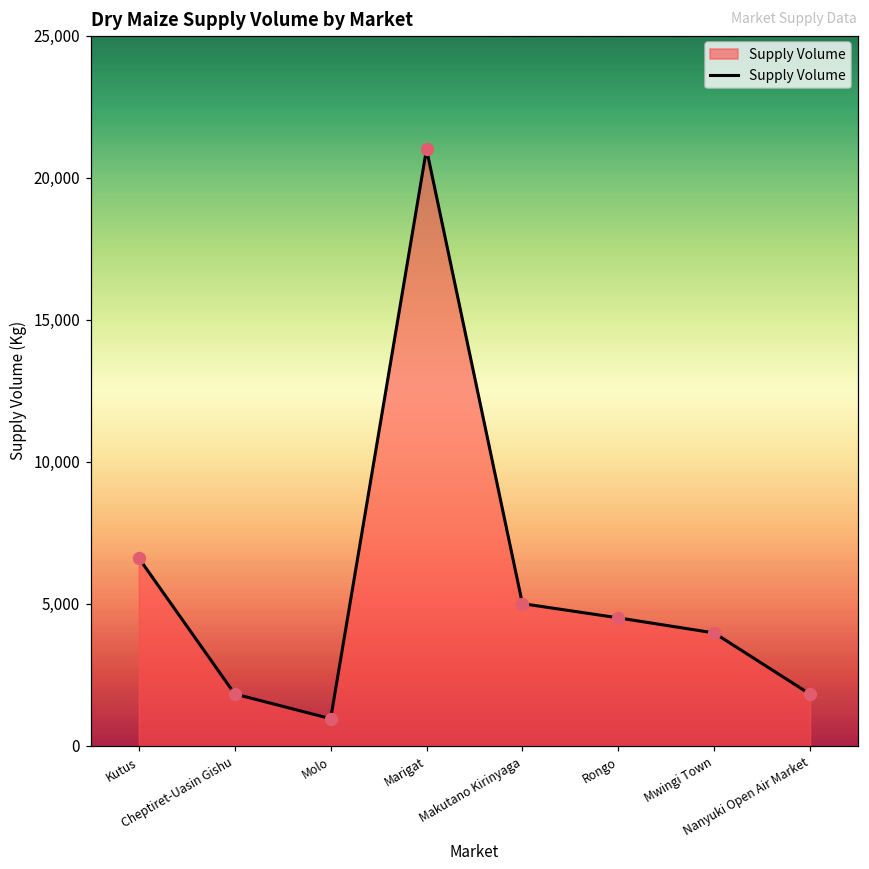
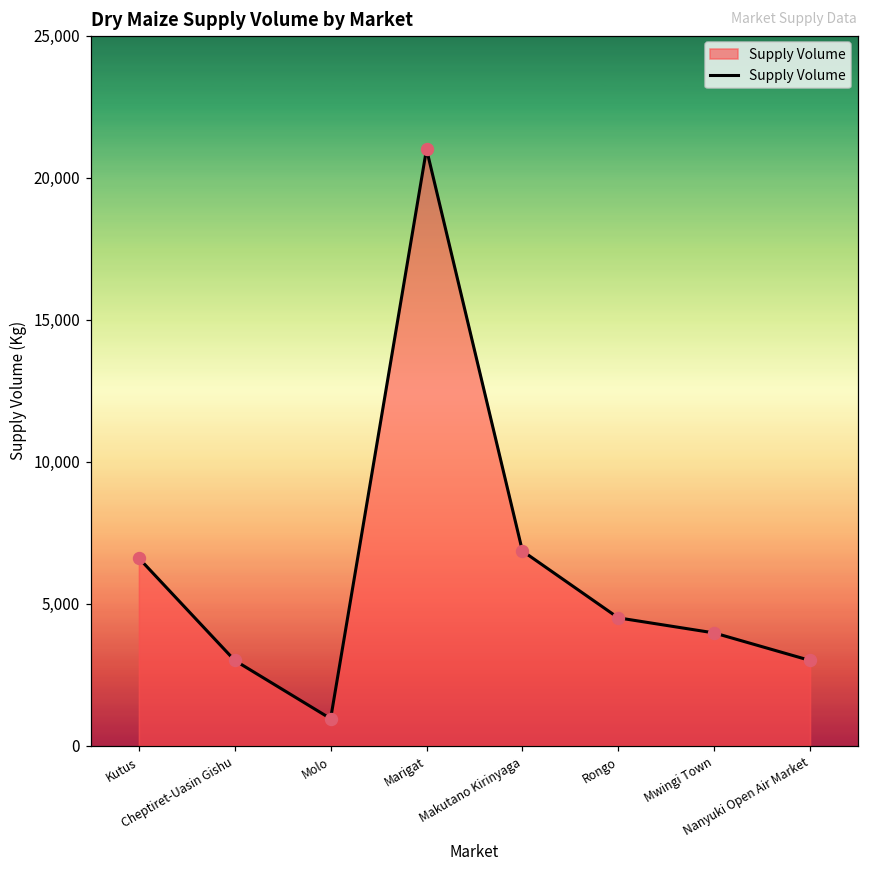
  {
    "Kutus": "6,600",
-   "Cheptiret-Uasin Gishu": "1,800",
+   "Cheptiret-Uasin Gishu": "3,000",
    "Molo": "1,000",
    "Marigat": "21,000",
-   "Makutano Kirinyaga": "5,000",
+   "Makutano Kirinyaga": "6,900",
    "Rongo": "4,500",
    "Mwingi Town": "4,000",
-   "Nanyuki Open Air Market": "1,800"
+   "Nanyuki Open Air Market": "3,000"
  }
